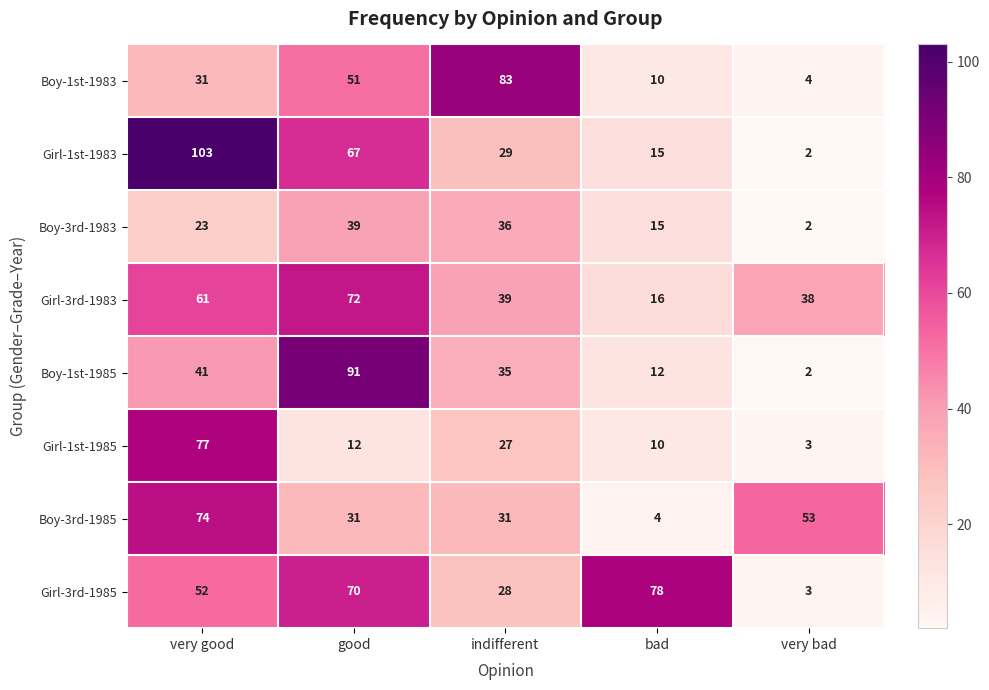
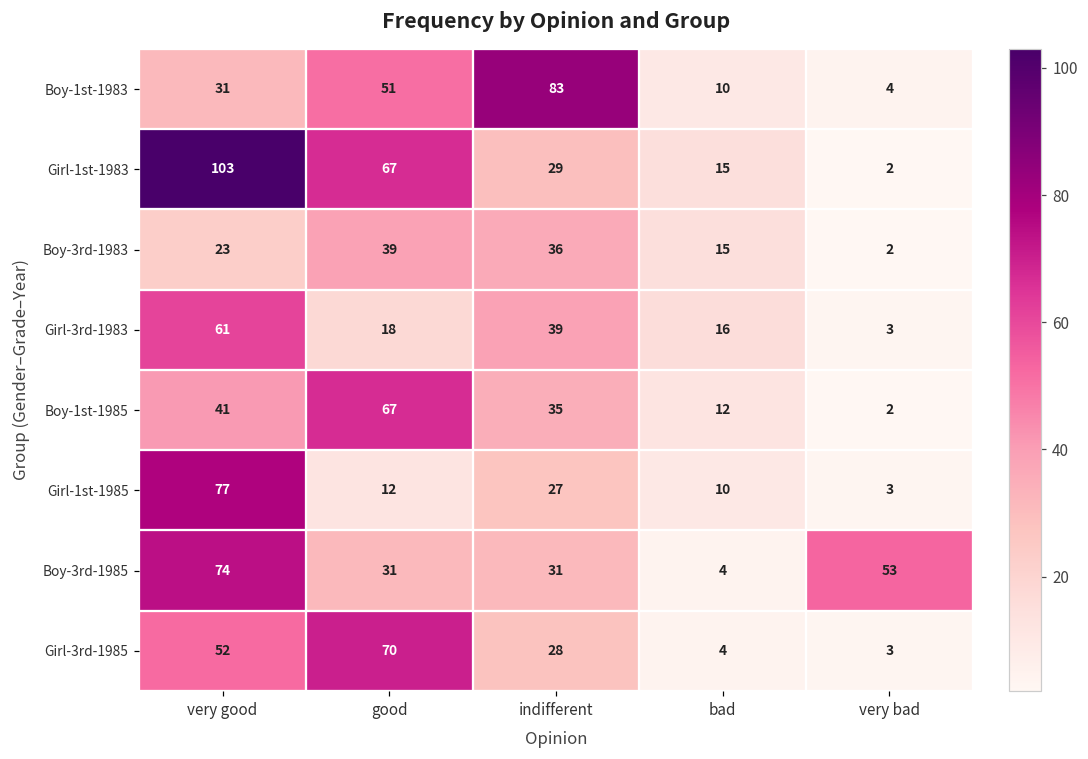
  {
    "Boy-1st-1983": {
      "very good": 31,
      "good": 51,
      "indifferent": 83,
      "bad": 10,
      "very bad": 4
    },
    "Girl-1st-1983": {
      "very good": 103,
      "good": 67,
      "indifferent": 29,
      "bad": 15,
      "very bad": 2
    },
    "Boy-3rd-1983": {
      "very good": 23,
      "good": 39,
      "indifferent": 36,
      "bad": 15,
      "very bad": 2
    },
    "Girl-3rd-1983": {
      "very good": 61,
-     "good": 72,
+     "good": 18,
      "indifferent": 39,
      "bad": 16,
-     "very bad": 38
+     "very bad": 3
    },
    "Boy-1st-1985": {
      "very good": 41,
-     "good": 91,
+     "good": 67,
      "indifferent": 35,
      "bad": 12,
      "very bad": 2
    },
    "Girl-1st-1985": {
      "very good": 77,
      "good": 12,
      "indifferent": 27,
      "bad": 10,
      "very bad": 3
    },
    "Boy-3rd-1985": {
      "very good": 74,
      "good": 31,
      "indifferent": 31,
      "bad": 4,
      "very bad": 53
    },
    "Girl-3rd-1985": {
      "very good": 52,
      "good": 70,
      "indifferent": 28,
-     "bad": 78,
+     "bad": 4,
      "very bad": 3
    }
  }
